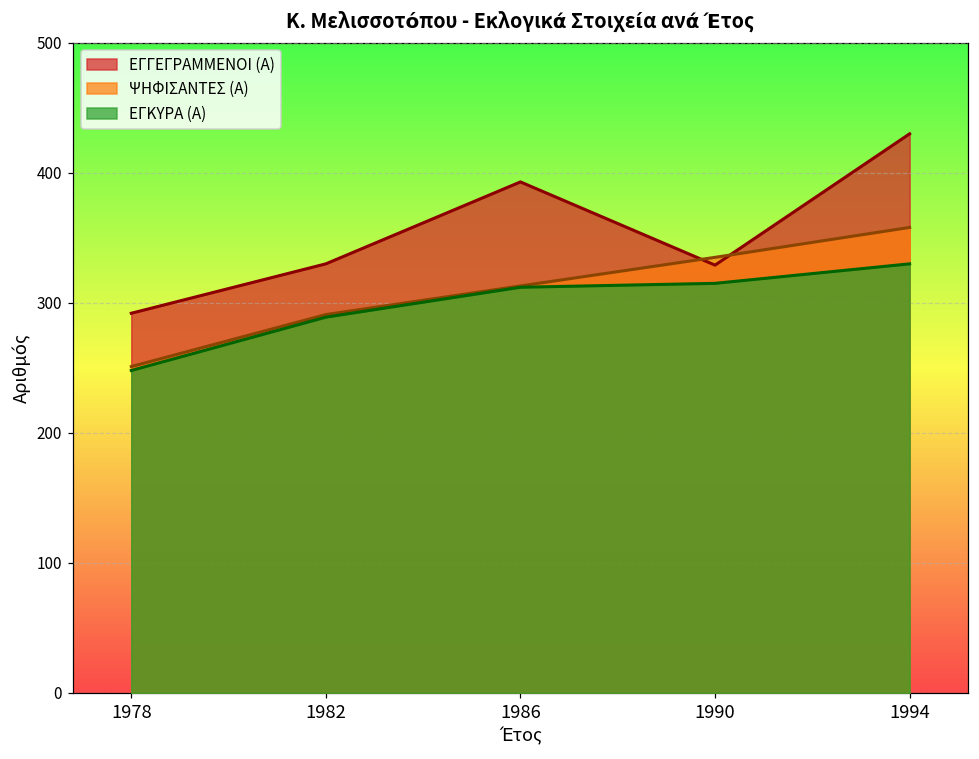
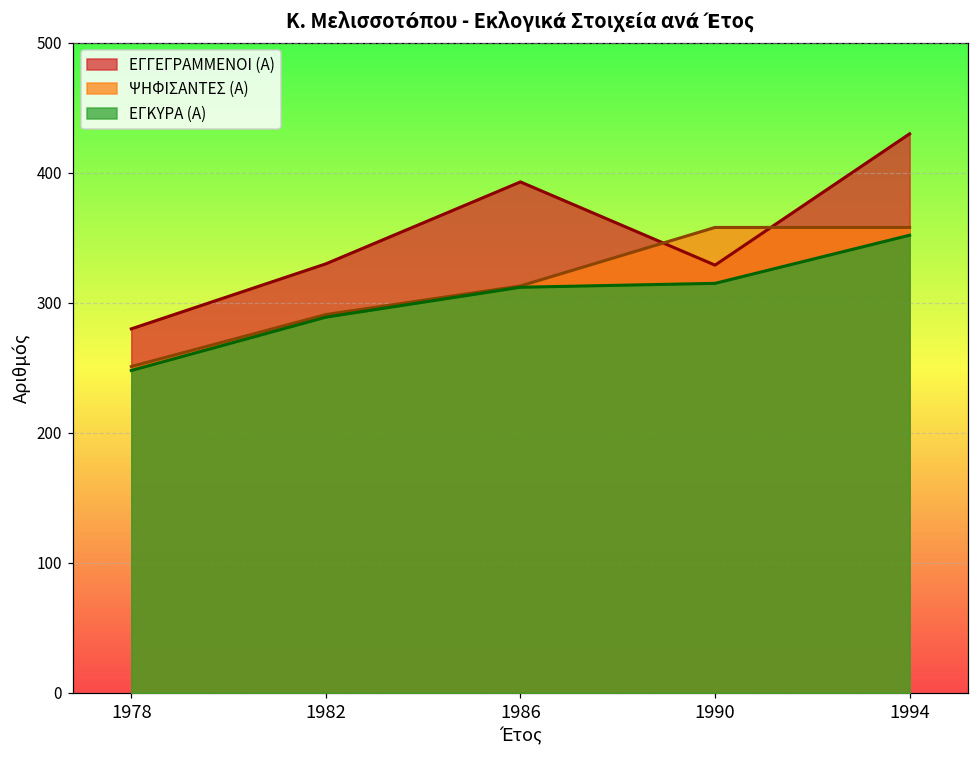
  {
    "ΕΓΓΕΓΡΑΜΜΕΝΟΙ (Α)": {
-     "1978": 292,
+     "1978": 280,
      "1982": 330,
      "1986": 393,
      "1990": 329,
      "1994": 430
    },
    "ΨΗΦΙΣΑΝΤΕΣ (Α)": {
      "1978": 251,
-     "1990": 335,
+     "1990": 358,
      "1994": 358
    },
    "ΕΓΚΥΡΑ (Α)": {
      "1978": 248,
      "1990": 315,
-     "1994": 330
+     "1994": 352
    }
  }
